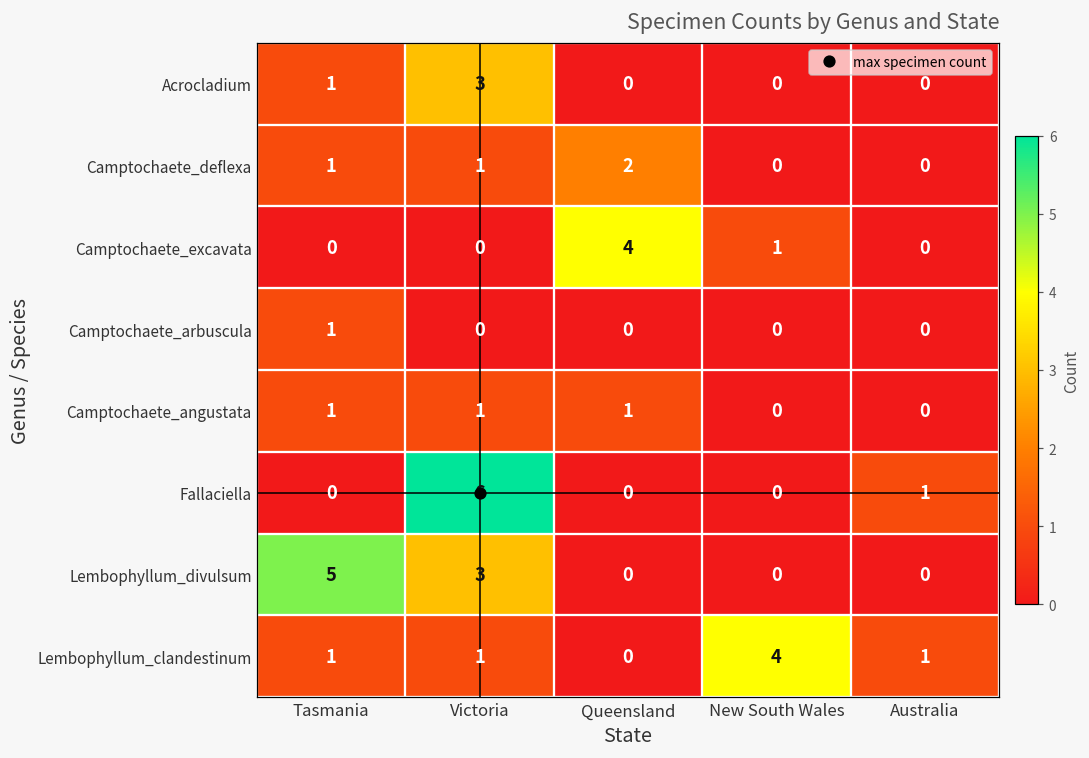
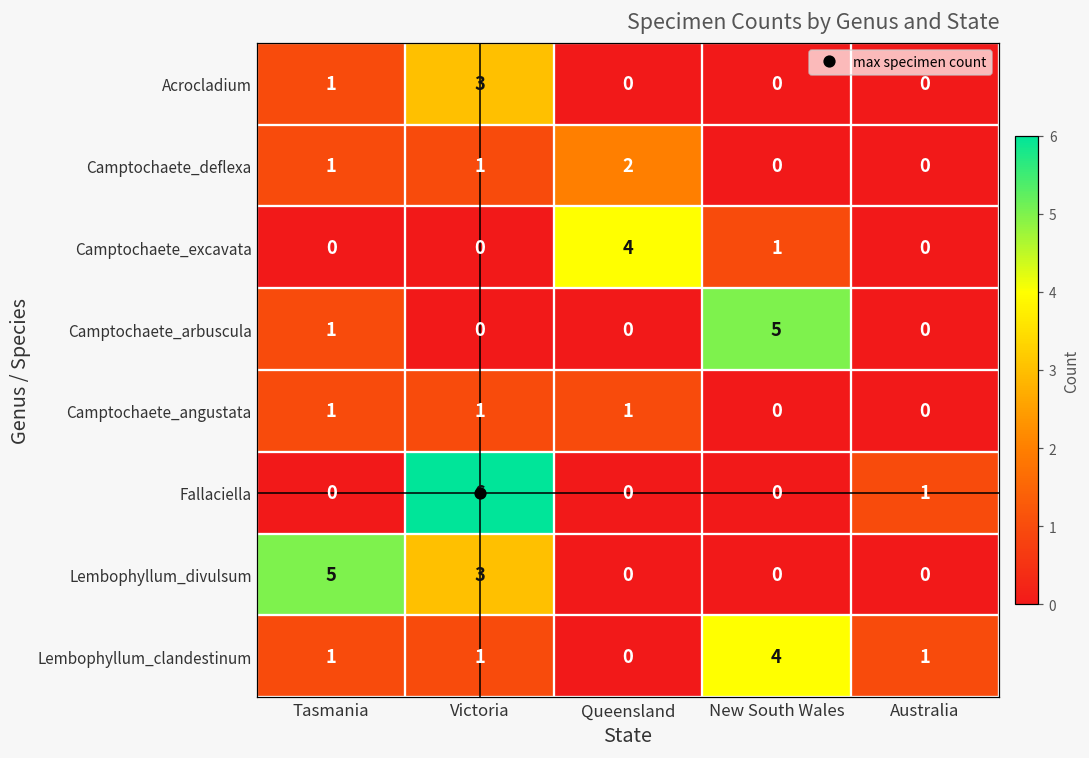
  {
    "Acrocladium": {
      "Tasmania": 1,
      "Victoria": 3,
      "Queensland": 0,
      "New South Wales": 0
    },
    "Camptochaete_deflexa": {
      "Tasmania": 1,
      "Victoria": 1,
      "Queensland": 2,
      "New South Wales": 0,
      "Australia": 0
    },
    "Camptochaete_excavata": {
      "Tasmania": 0,
      "Victoria": 0,
      "Queensland": 4,
      "New South Wales": 1,
      "Australia": 0
    },
    "Camptochaete_arbuscula": {
      "Tasmania": 1,
      "Victoria": 0,
      "Queensland": 0,
-     "New South Wales": 0,
+     "New South Wales": 5,
      "Australia": 0
    },
    "Camptochaete_angustata": {
      "Tasmania": 1,
      "Victoria": 1,
      "Queensland": 1,
      "New South Wales": 0,
      "Australia": 0
    },
    "Fallaciella": {
      "Tasmania": 0,
      "Queensland": 0,
      "New South Wales": 0,
      "Australia": 1
    },
    "Lembophyllum_divulsum": {
      "Tasmania": 5,
      "Victoria": 3,
      "Queensland": 0,
      "New South Wales": 0,
      "Australia": 0
    },
    "Lembophyllum_clandestinum": {
      "Tasmania": 1,
      "Victoria": 1,
      "Queensland": 0,
      "New South Wales": 4,
      "Australia": 1
    }
  }
